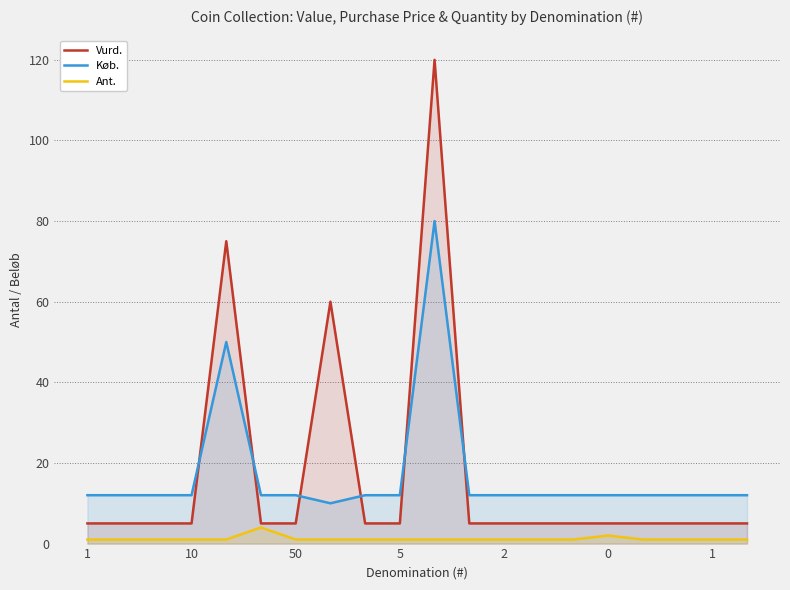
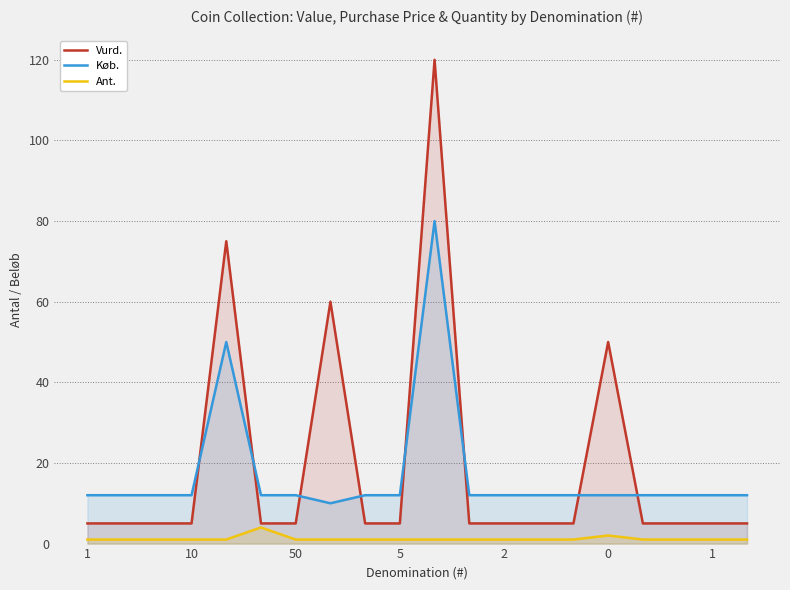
  {
    "Vurd.": {
      "50": 5,
-     "0": 5
+     "0": 50
    },
    "Køb.": {
      "50": 12,
      "0": 12
    },
    "Ant.": {
      "50": 1,
      "0": 2
    }
  }
